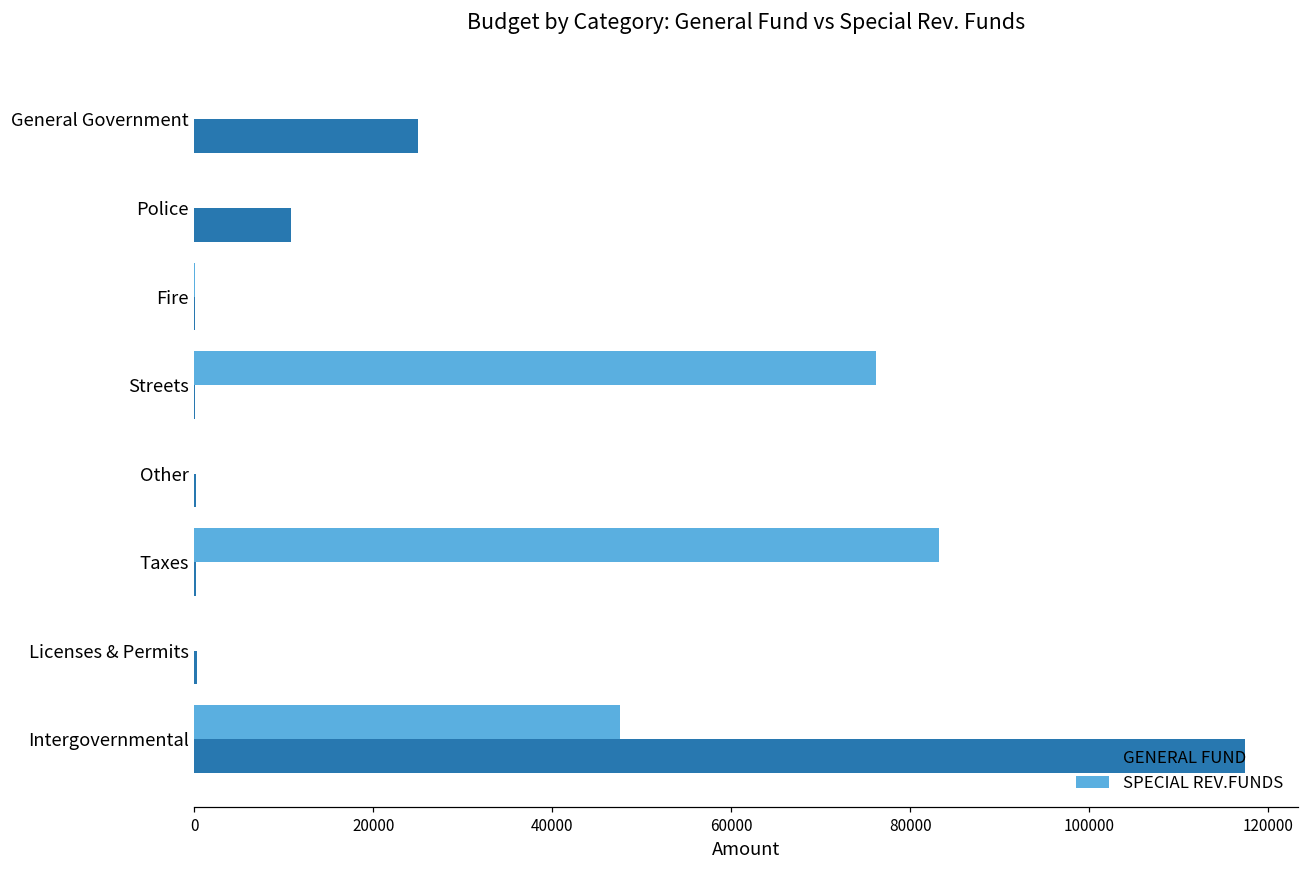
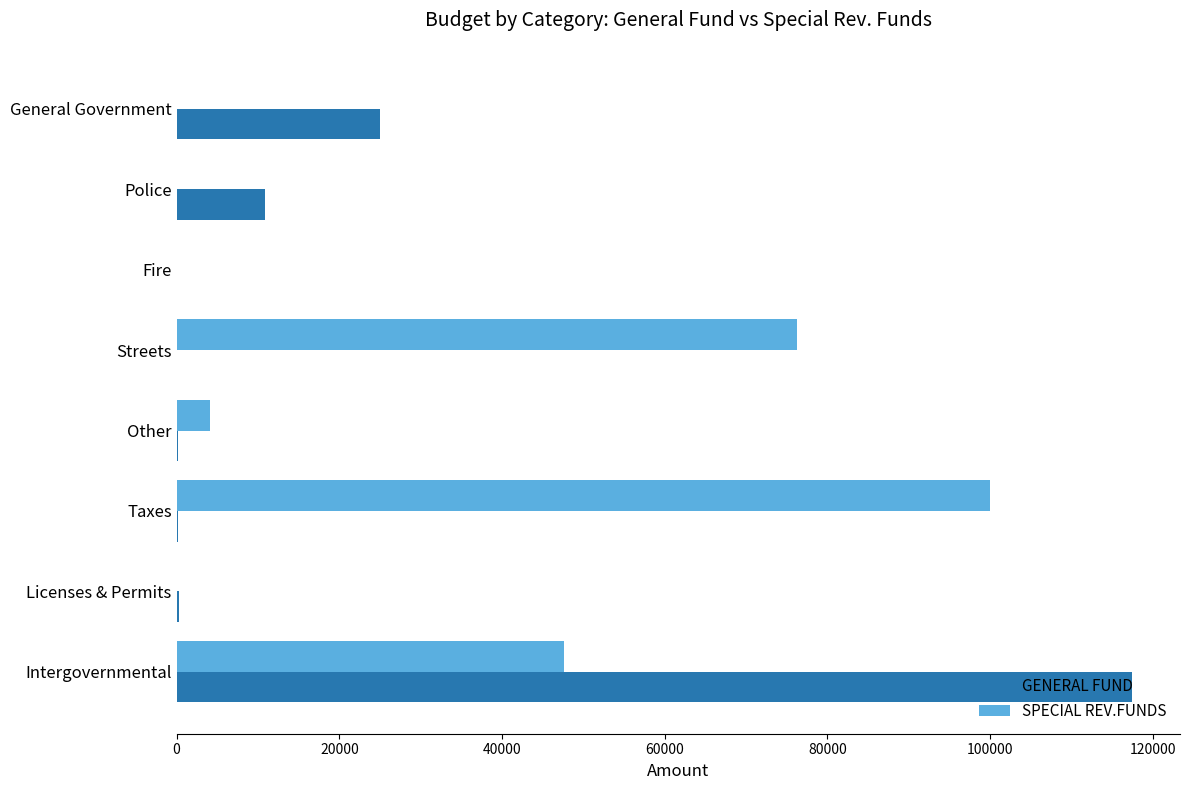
  {
    "GENERAL FUND": {
      "General Government": 25000,
      "Police": 11000,
      "Intergovernmental": 117000
    },
    "SPECIAL REV.FUNDS": {
      "General Government": 0,
      "Police": 0,
      "Streets": 76000,
-     "Other": 0,
-     "Taxes": 83000,
+     "Other": 4000,
+     "Taxes": 100000,
      "Licenses & Permits": 0,
      "Intergovernmental": 48000
    }
  }
